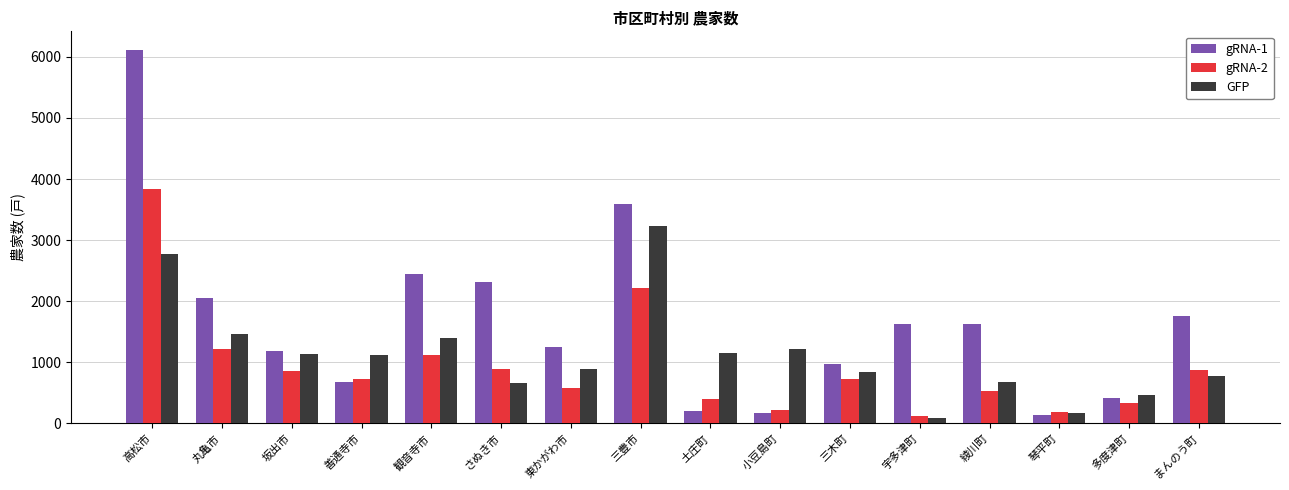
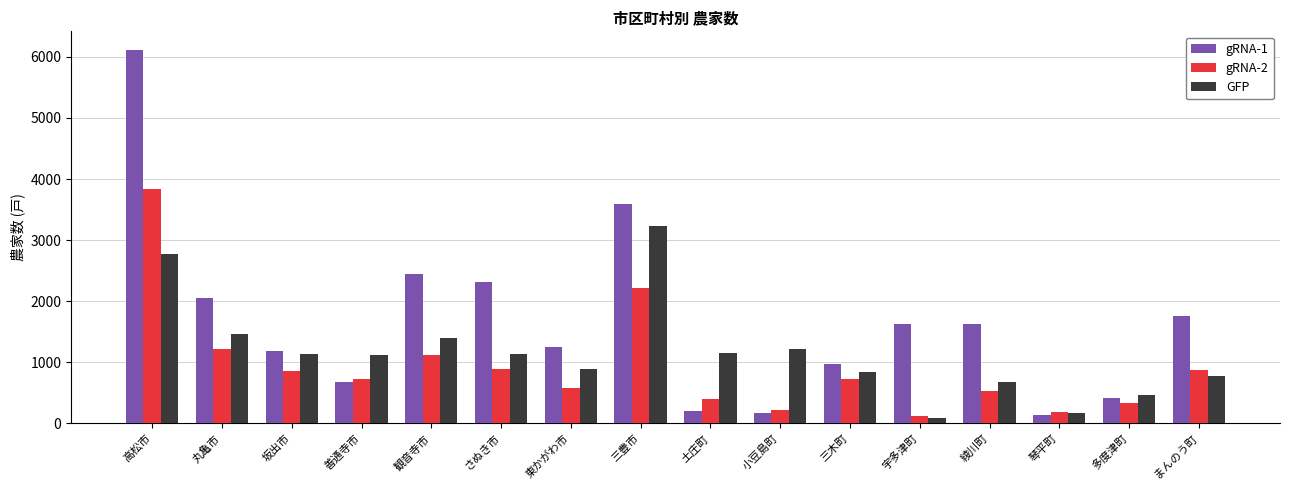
  {
    "gRNA-1": {
      "高松市": 6100,
      "丸亀市": 2000,
      "坂出市": 1200,
      "善通寺市": 700,
      "観音寺市": 2400,
      "さぬき市": 2300,
      "東かがわ市": 1200,
      "三豊市": 3600,
      "土庄町": 200,
      "小豆島町": 200,
      "三木町": 1000,
      "宇多津町": 1600,
      "綾川町": 1600,
      "琴平町": 100,
      "多度津町": 400,
      "まんのう町": 1800
    },
    "gRNA-2": {
      "高松市": 3800,
      "丸亀市": 1200,
      "坂出市": 900,
      "善通寺市": 700,
      "観音寺市": 1100,
      "さぬき市": 900,
      "東かがわ市": 600,
      "三豊市": 2200,
      "土庄町": 400,
      "小豆島町": 200,
      "三木町": 700,
      "宇多津町": 100,
      "綾川町": 500,
      "琴平町": 200,
      "多度津町": 300,
      "まんのう町": 900
    },
    "GFP": {
      "高松市": 2800,
      "丸亀市": 1500,
      "坂出市": 1100,
      "善通寺市": 1100,
      "観音寺市": 1400,
-     "さぬき市": 700,
+     "さぬき市": 1100,
      "東かがわ市": 900,
      "三豊市": 3200,
      "土庄町": 1200,
      "小豆島町": 1200,
      "三木町": 800,
      "宇多津町": 100,
      "綾川町": 700,
      "琴平町": 200,
      "多度津町": 500,
      "まんのう町": 800
    }
  }
